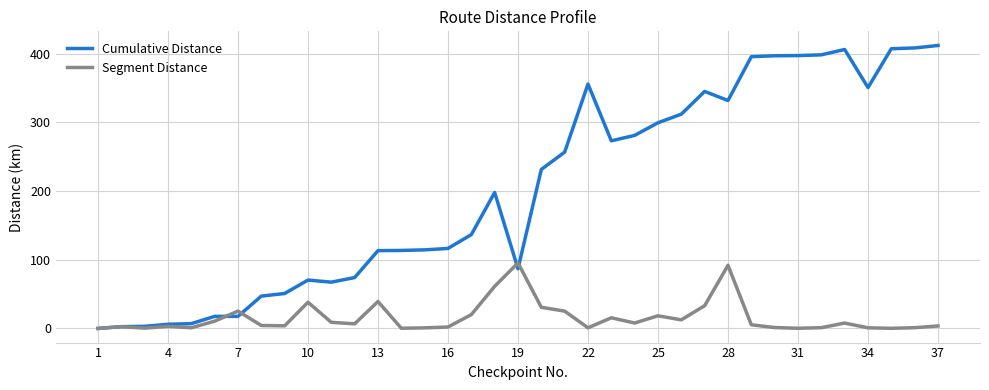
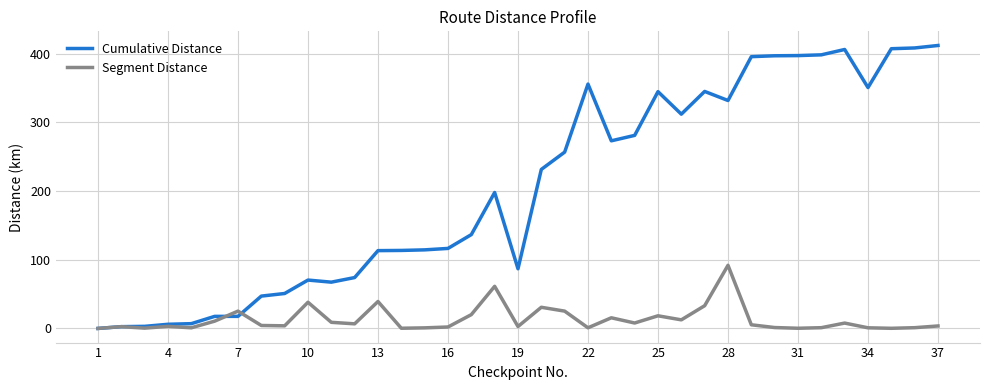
  {
    "Cumulative Distance": {
      "7": 20,
      "10": 70,
      "13": 110,
      "16": 120,
      "19": 90,
      "22": 360,
-     "25": 300,
+     "25": 340,
      "28": 330,
      "31": 400,
      "34": 350,
      "37": 410
    },
    "Segment Distance": {
      "7": 30,
      "10": 40,
      "13": 40,
      "16": 0,
-     "19": 100,
+     "19": 0,
      "22": 0,
      "25": 20,
      "28": 90,
      "31": 0,
      "34": 0,
      "37": 0
    }
  }
